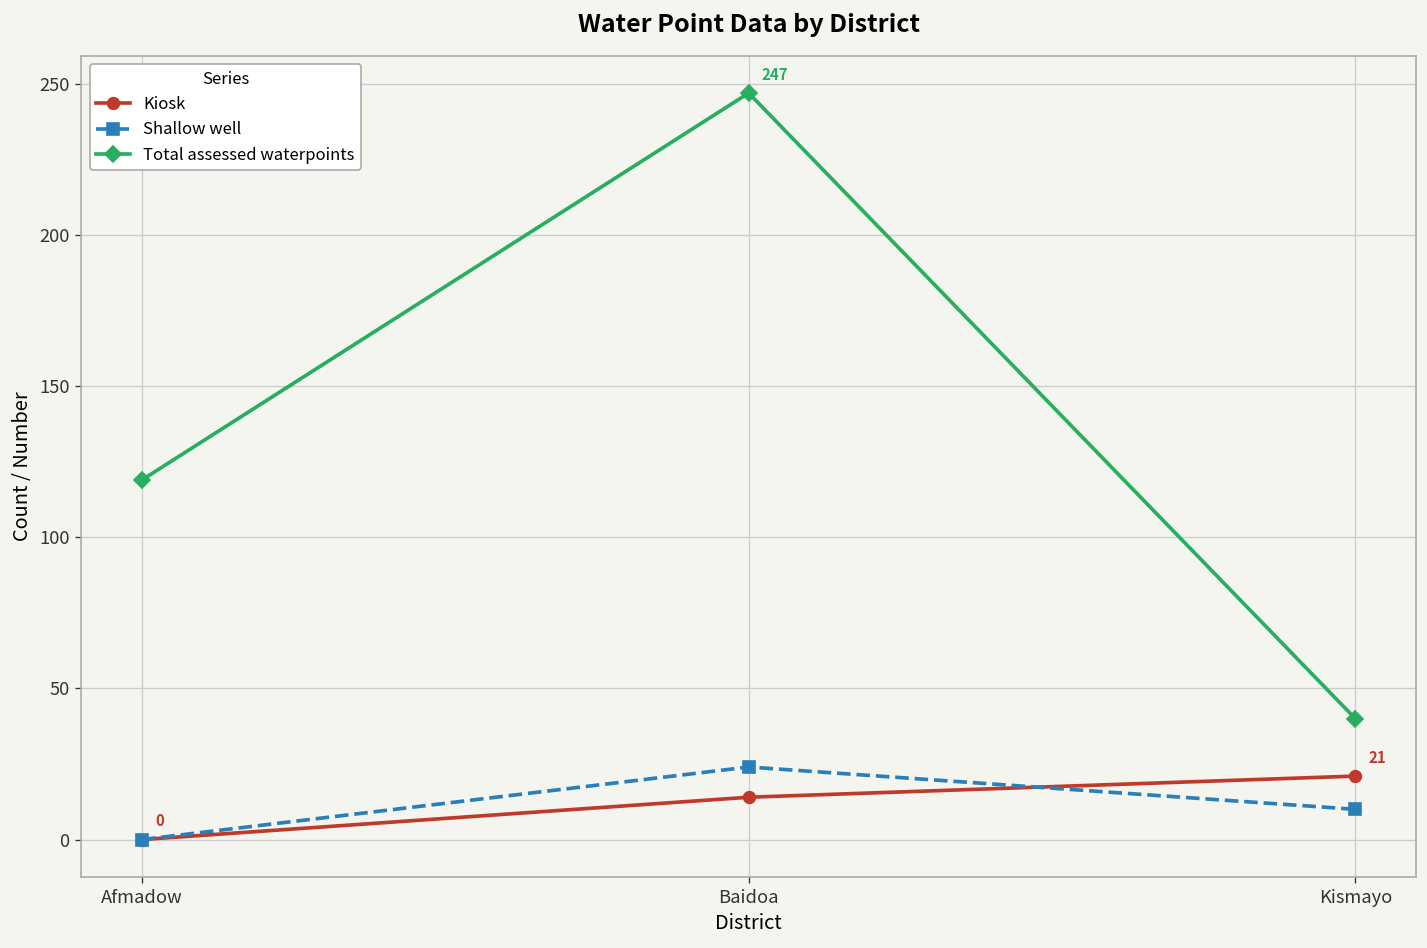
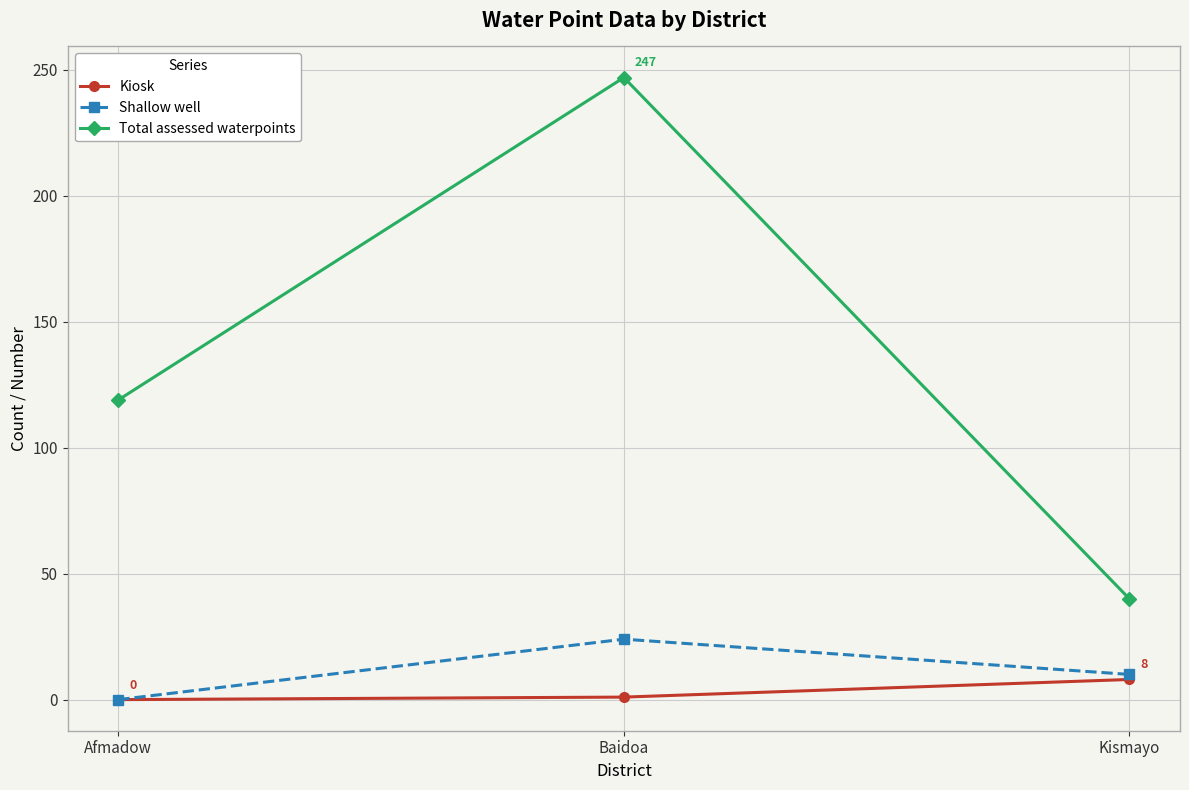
  {
    "Kiosk": {
-     "Baidoa": 14,
-     "Kismayo": 21
+     "Baidoa": 1,
+     "Kismayo": 8
    },
    "Shallow well": {
      "Baidoa": 24,
      "Kismayo": 10
    },
    "Total assessed waterpoints": {
      "Baidoa": 247
    }
  }
